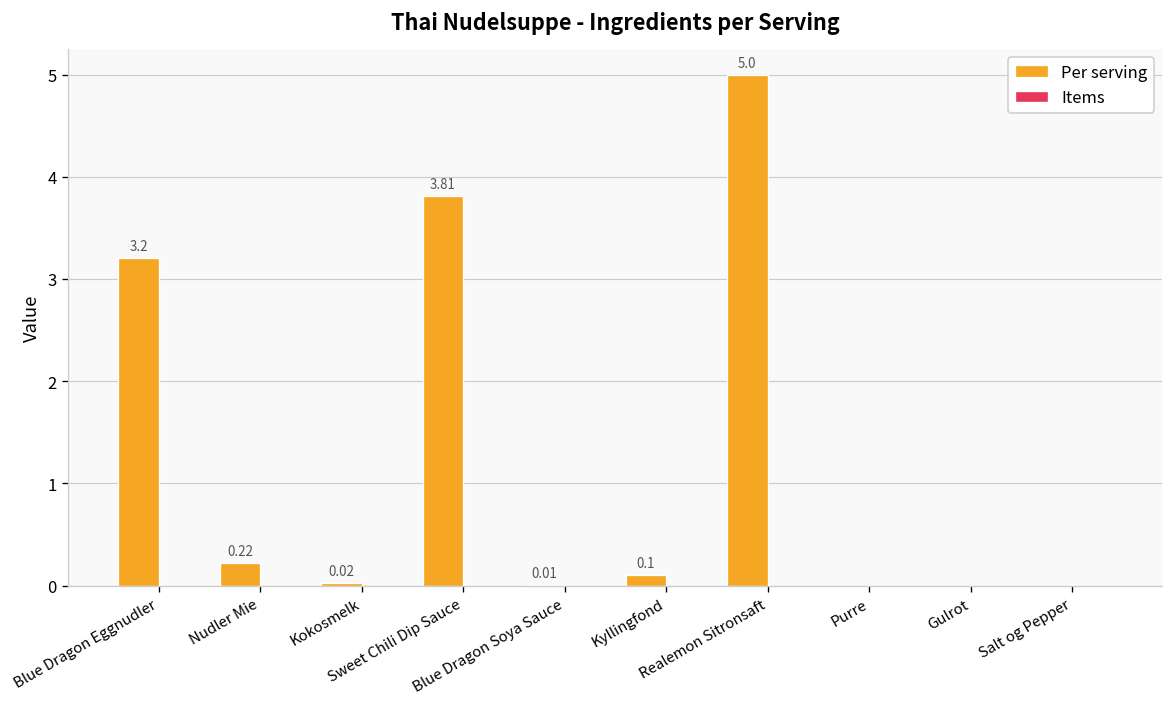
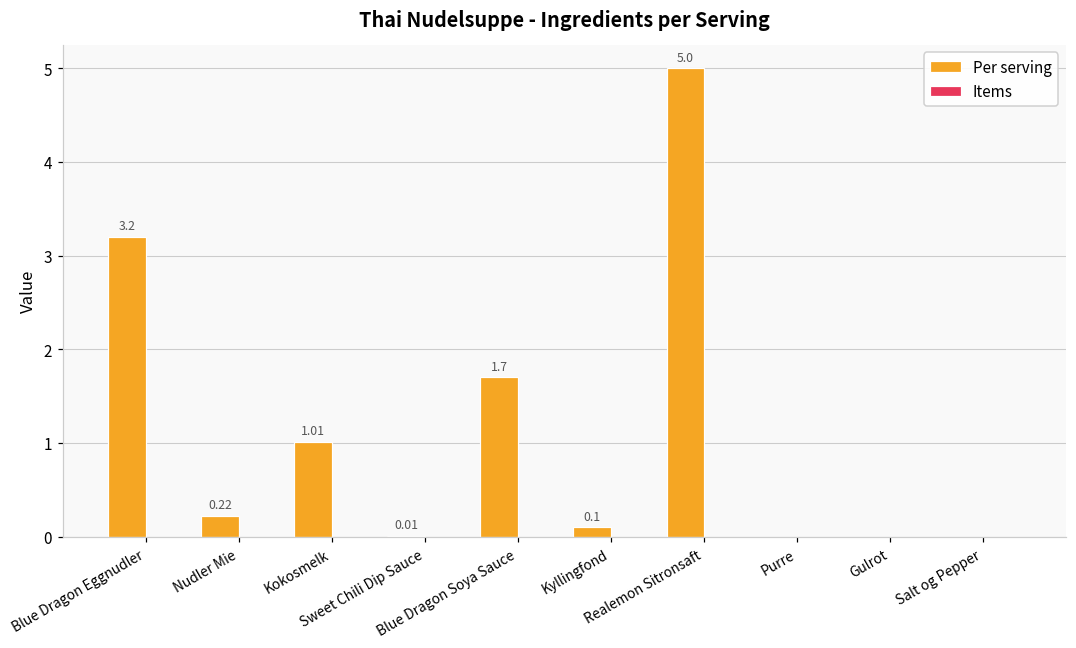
  {
    "Per serving": {
      "Blue Dragon Eggnudler": 3.2,
      "Nudler Mie": 0.22,
-     "Kokosmelk": 0.02,
-     "Sweet Chili Dip Sauce": 3.81,
-     "Blue Dragon Soya Sauce": 0.01,
+     "Kokosmelk": 1.01,
+     "Sweet Chili Dip Sauce": 0.01,
+     "Blue Dragon Soya Sauce": 1.7,
      "Kyllingfond": 0.1,
      "Realemon Sitronsaft": 5.0
    },
    "Items": {
      "Blue Dragon Eggnudler": 0.0,
      "Nudler Mie": 0.0,
      "Kokosmelk": 0.0,
      "Sweet Chili Dip Sauce": 0.0,
      "Blue Dragon Soya Sauce": 0.0,
      "Kyllingfond": 0.0,
      "Realemon Sitronsaft": 0.0,
      "Purre": 0.0,
      "Gulrot": 0.0,
      "Salt og Pepper": 0.0
    }
  }
